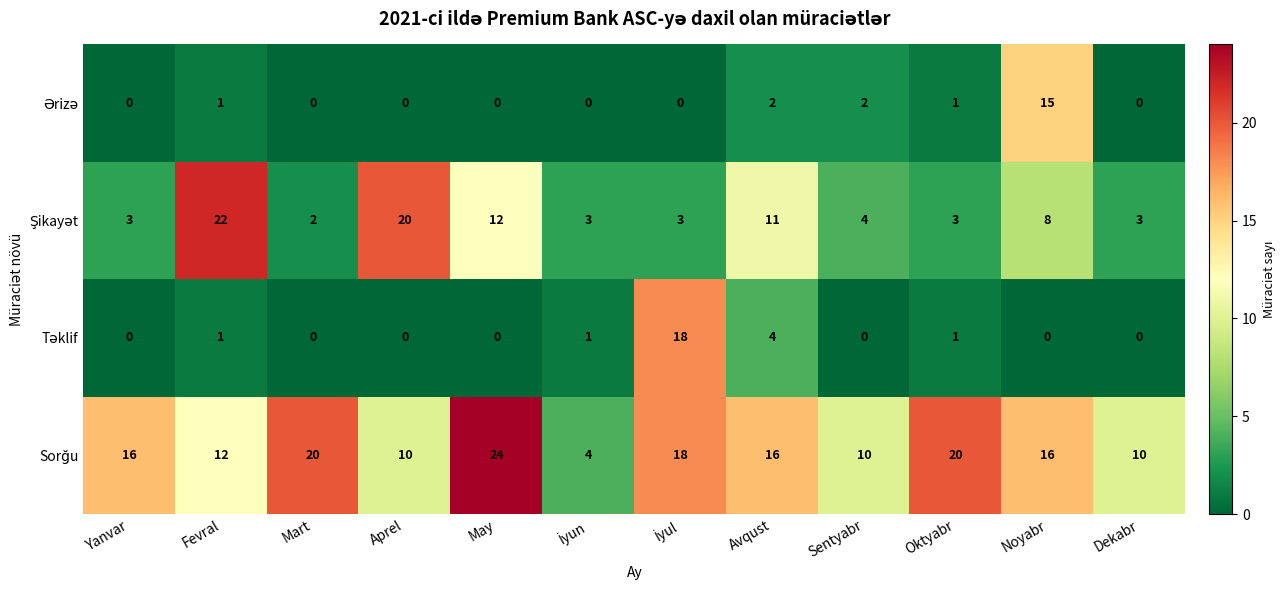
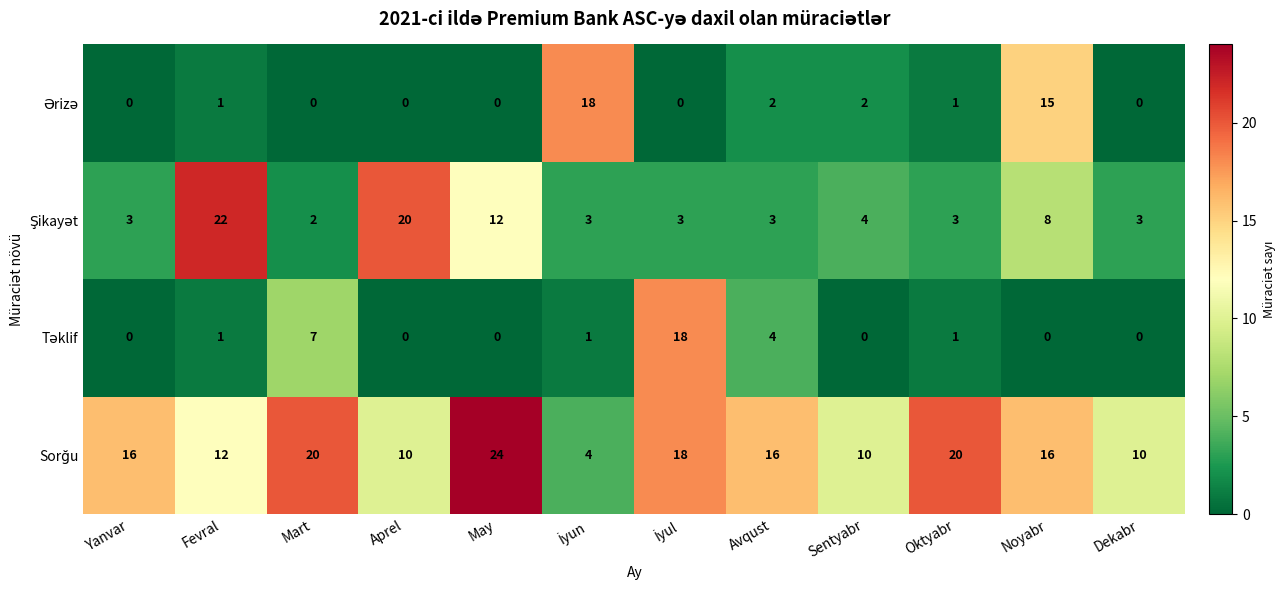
  {
    "Ərizə": {
      "Yanvar": 0,
      "Fevral": 1,
      "Mart": 0,
      "Aprel": 0,
      "May": 0,
-     "İyun": 0,
+     "İyun": 18,
      "İyul": 0,
      "Avqust": 2,
      "Sentyabr": 2,
      "Oktyabr": 1,
      "Noyabr": 15,
      "Dekabr": 0
    },
    "Şikayət": {
      "Yanvar": 3,
      "Fevral": 22,
      "Mart": 2,
      "Aprel": 20,
      "May": 12,
      "İyun": 3,
      "İyul": 3,
-     "Avqust": 11,
+     "Avqust": 3,
      "Sentyabr": 4,
      "Oktyabr": 3,
      "Noyabr": 8,
      "Dekabr": 3
    },
    "Təklif": {
      "Yanvar": 0,
      "Fevral": 1,
-     "Mart": 0,
+     "Mart": 7,
      "Aprel": 0,
      "May": 0,
      "İyun": 1,
      "İyul": 18,
      "Avqust": 4,
      "Sentyabr": 0,
      "Oktyabr": 1,
      "Noyabr": 0,
      "Dekabr": 0
    },
    "Sorğu": {
      "Yanvar": 16,
      "Fevral": 12,
      "Mart": 20,
      "Aprel": 10,
      "May": 24,
      "İyun": 4,
      "İyul": 18,
      "Avqust": 16,
      "Sentyabr": 10,
      "Oktyabr": 20,
      "Noyabr": 16,
      "Dekabr": 10
    }
  }
